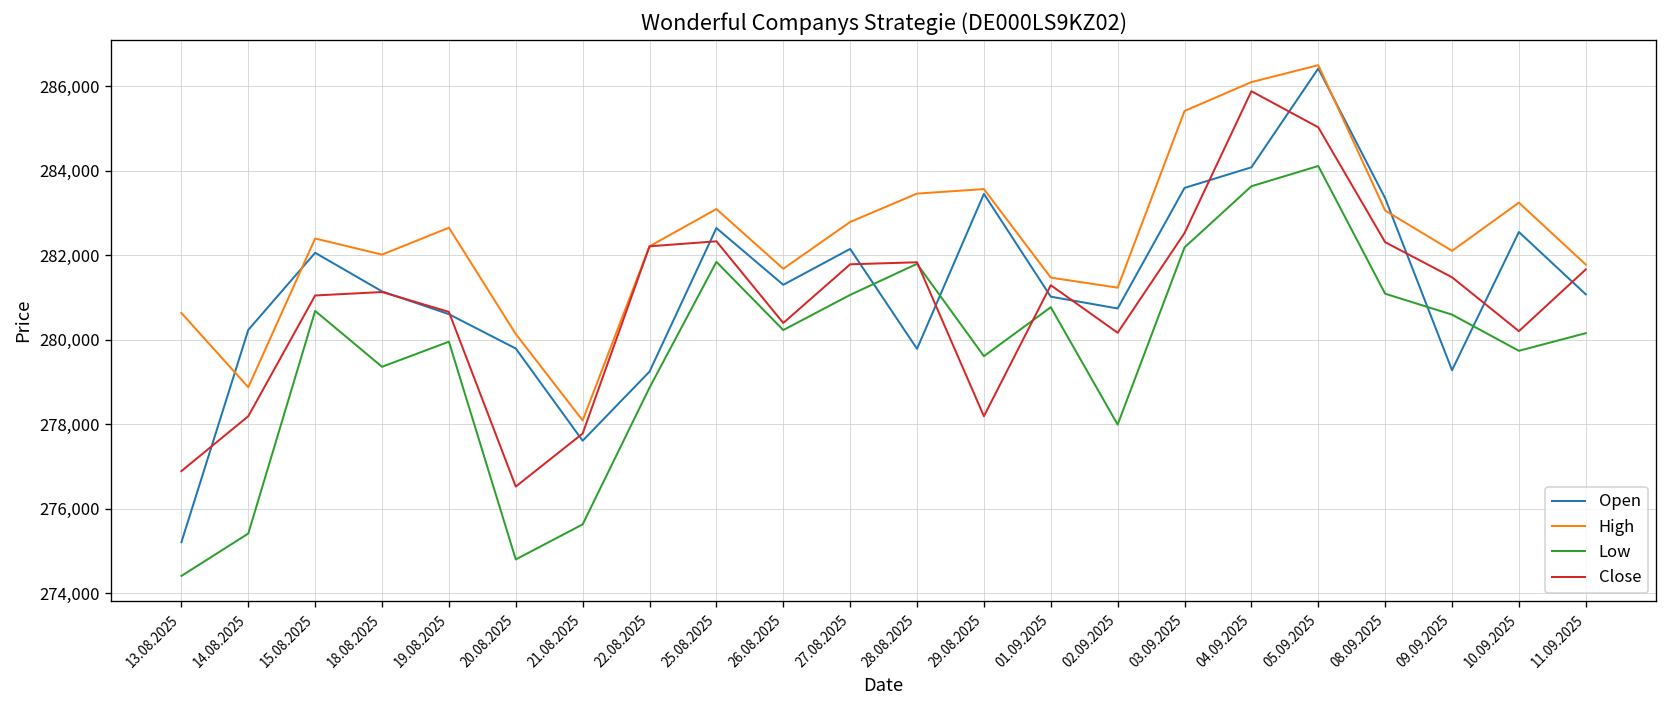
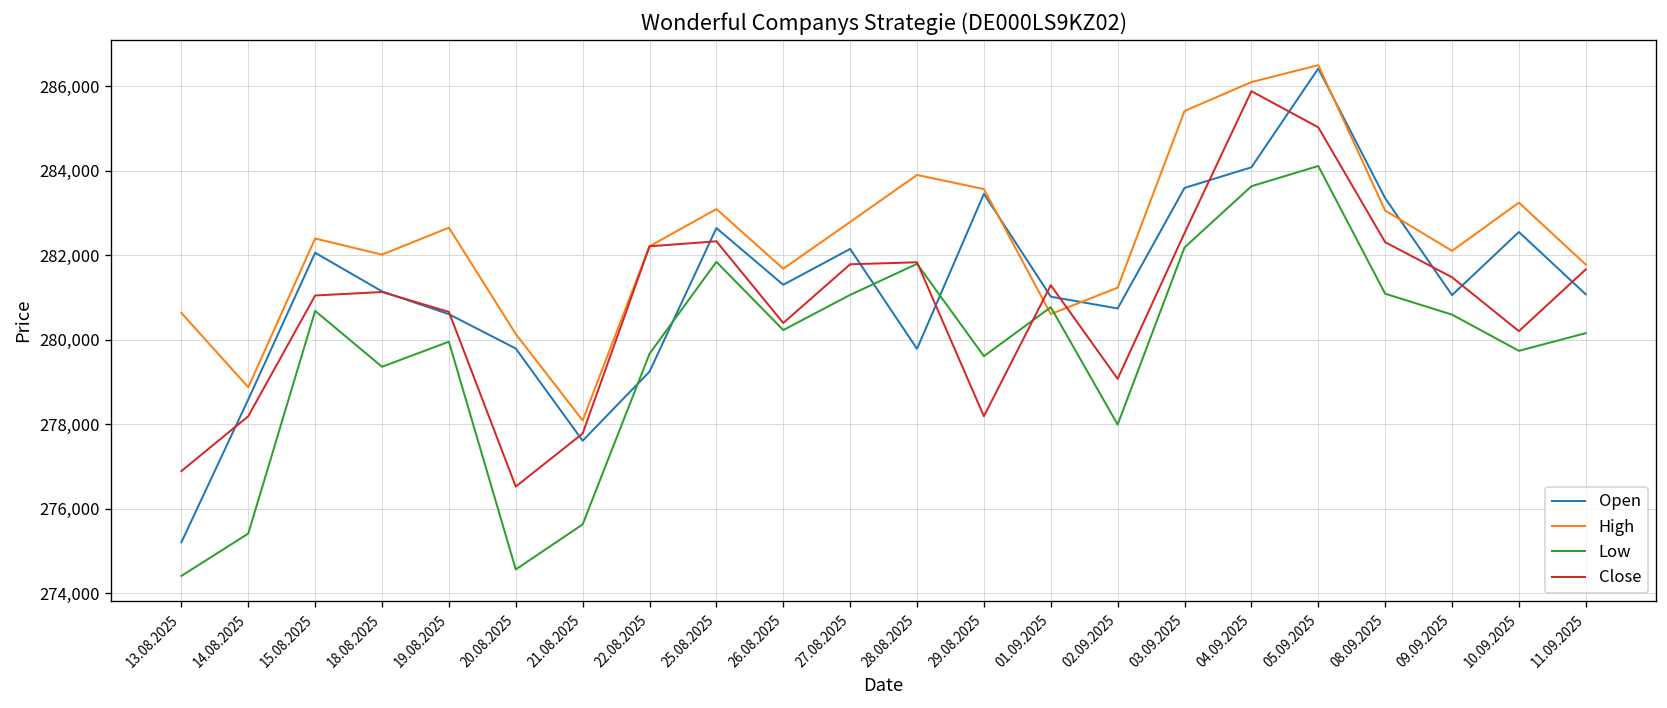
  {
    "Open": {
      "13.08.2025": "275,200",
-     "14.08.2025": "280,200",
+     "14.08.2025": "278,600",
      "15.08.2025": "282,100",
      "20.08.2025": "279,800",
      "21.08.2025": "277,600",
      "22.08.2025": "279,200",
      "25.08.2025": "282,600",
      "26.08.2025": "281,300",
      "27.08.2025": "282,100",
      "28.08.2025": "279,800",
      "29.08.2025": "283,500",
      "01.09.2025": "281,000",
      "02.09.2025": "280,700",
      "03.09.2025": "283,600",
      "04.09.2025": "284,100",
      "05.09.2025": "286,400",
      "08.09.2025": "283,300",
-     "09.09.2025": "279,300",
+     "09.09.2025": "281,100",
      "10.09.2025": "282,500",
      "11.09.2025": "281,100"
    },
    "High": {
      "13.08.2025": "280,600",
      "14.08.2025": "278,900",
      "15.08.2025": "282,400",
      "18.08.2025": "282,000",
      "19.08.2025": "282,700",
      "20.08.2025": "280,100",
      "21.08.2025": "278,100",
      "25.08.2025": "283,100",
      "26.08.2025": "281,700",
      "27.08.2025": "282,800",
-     "28.08.2025": "283,500",
+     "28.08.2025": "283,900",
      "29.08.2025": "283,600",
-     "01.09.2025": "281,500",
+     "01.09.2025": "280,600",
      "02.09.2025": "281,200",
      "03.09.2025": "285,400",
      "04.09.2025": "286,100",
      "05.09.2025": "286,500",
      "08.09.2025": "283,100",
      "09.09.2025": "282,100",
      "10.09.2025": "283,200",
      "11.09.2025": "281,800"
    },
    "Low": {
      "13.08.2025": "274,400",
      "14.08.2025": "275,400",
      "15.08.2025": "280,700",
      "18.08.2025": "279,400",
      "19.08.2025": "280,000",
-     "20.08.2025": "274,800",
+     "20.08.2025": "274,600",
      "21.08.2025": "275,600",
-     "22.08.2025": "278,900",
+     "22.08.2025": "279,700",
      "25.08.2025": "281,800",
      "26.08.2025": "280,200",
      "27.08.2025": "281,100",
      "29.08.2025": "279,600",
      "01.09.2025": "280,800",
      "02.09.2025": "278,000",
      "03.09.2025": "282,200",
      "04.09.2025": "283,600",
      "05.09.2025": "284,100",
      "08.09.2025": "281,100",
      "09.09.2025": "280,600",
      "10.09.2025": "279,700",
      "11.09.2025": "280,200"
    },
    "Close": {
      "13.08.2025": "276,900",
      "14.08.2025": "278,200",
      "15.08.2025": "281,000",
      "20.08.2025": "276,500",
      "21.08.2025": "277,800",
      "25.08.2025": "282,300",
      "26.08.2025": "280,400",
      "27.08.2025": "281,800",
      "29.08.2025": "278,200",
      "01.09.2025": "281,300",
-     "02.09.2025": "280,200",
+     "02.09.2025": "279,100",
      "03.09.2025": "282,500",
      "04.09.2025": "285,900",
      "05.09.2025": "285,000",
      "08.09.2025": "282,300",
      "09.09.2025": "281,500",
      "10.09.2025": "280,200",
      "11.09.2025": "281,700"
    }
  }
